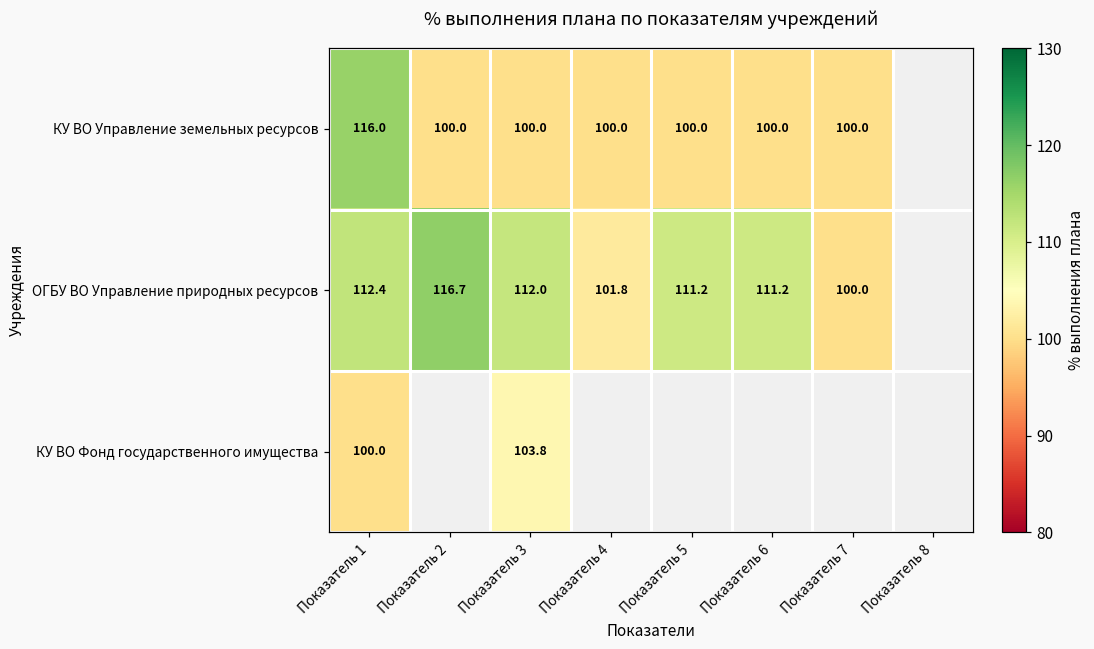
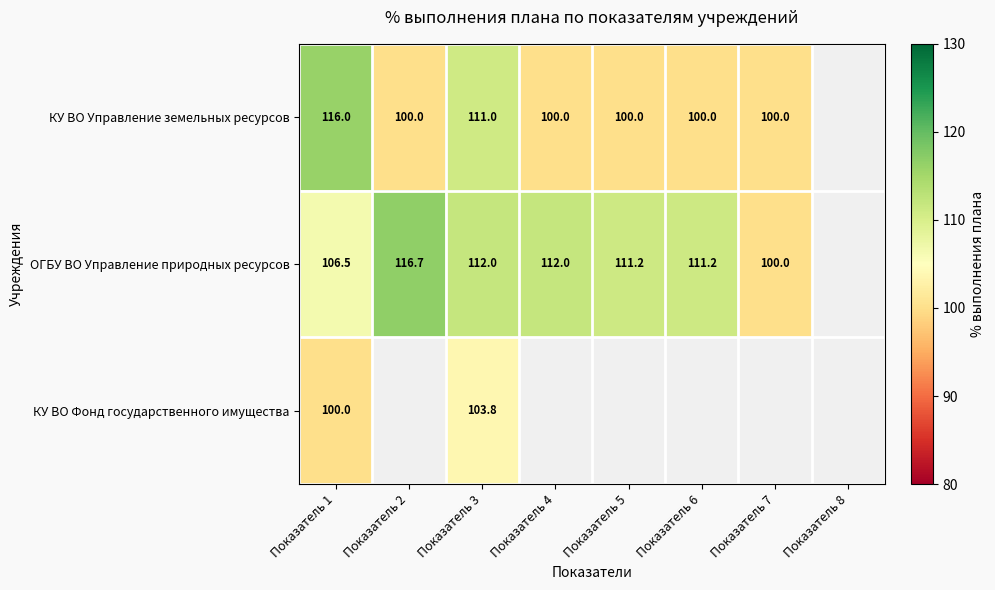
  {
    "КУ ВО Управление земельных ресурсов": {
      "Показатель 1": 116.0,
      "Показатель 2": 100.0,
-     "Показатель 3": 100.0,
+     "Показатель 3": 111.0,
      "Показатель 4": 100.0,
      "Показатель 5": 100.0,
      "Показатель 6": 100.0,
      "Показатель 7": 100.0
    },
    "ОГБУ ВО Управление природных ресурсов": {
-     "Показатель 1": 112.4,
+     "Показатель 1": 106.5,
      "Показатель 2": 116.7,
      "Показатель 3": 112.0,
-     "Показатель 4": 101.8,
+     "Показатель 4": 112.0,
      "Показатель 5": 111.2,
      "Показатель 6": 111.2,
      "Показатель 7": 100.0
    },
    "КУ ВО Фонд государственного имущества": {
      "Показатель 1": 100.0,
      "Показатель 3": 103.8
    }
  }
